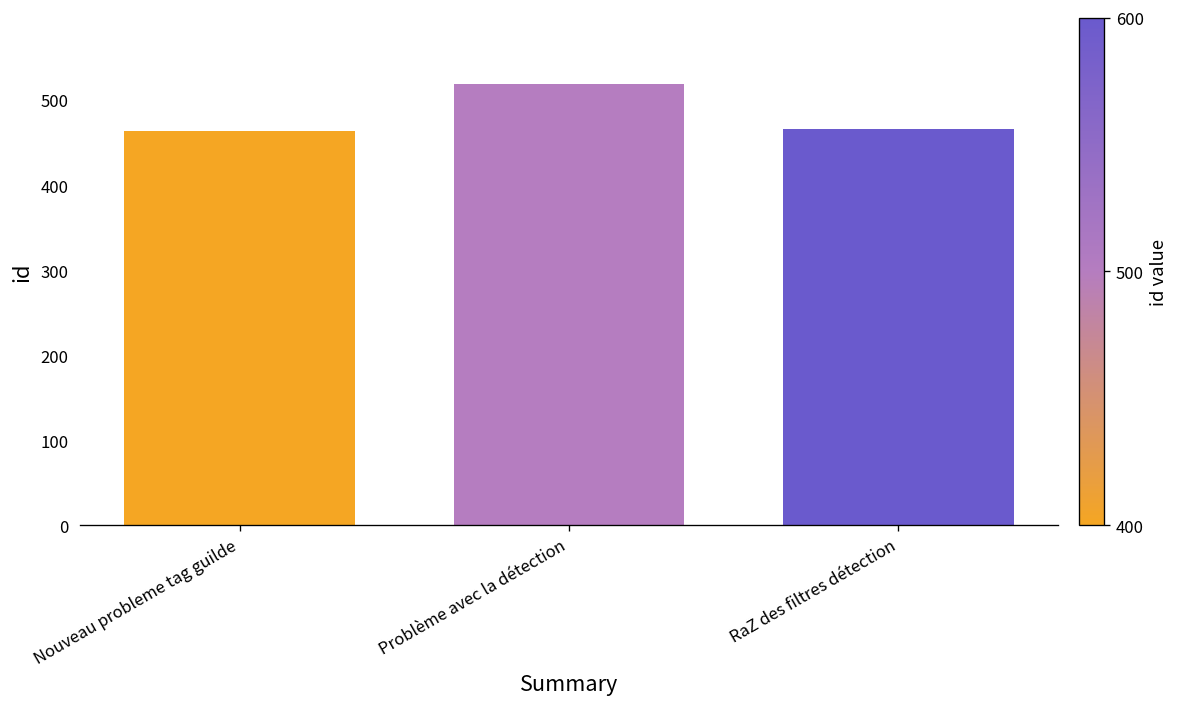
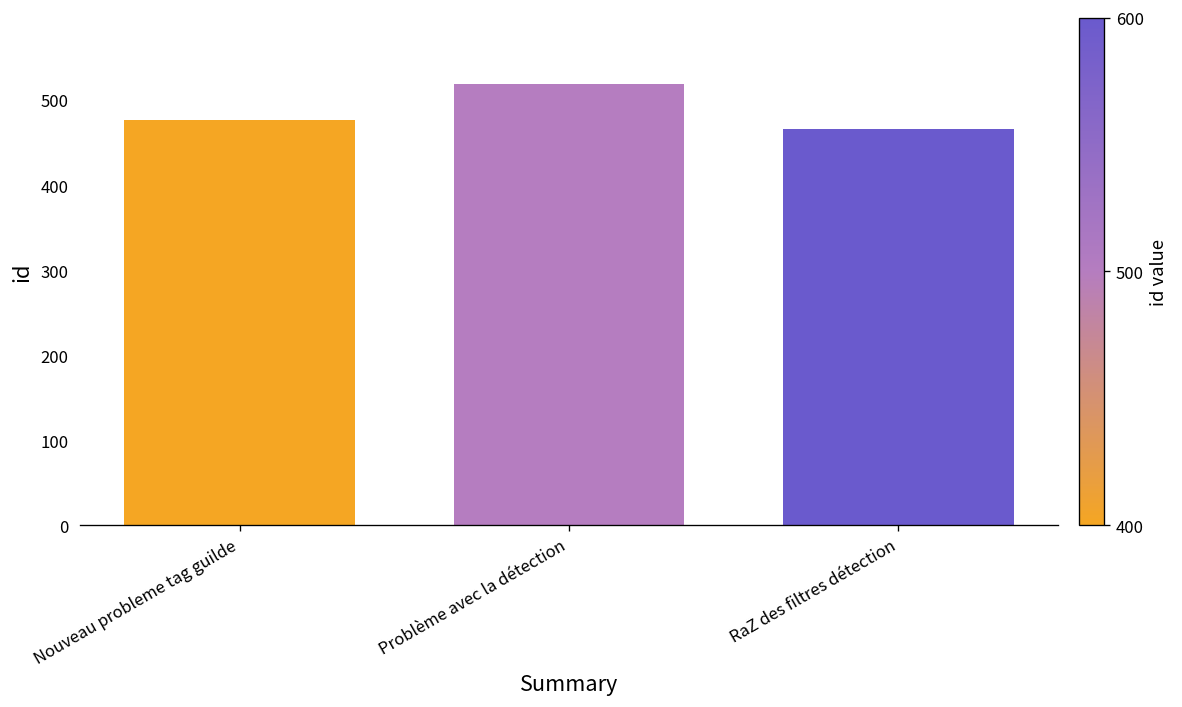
  {
-   "Nouveau probleme tag guilde": 460,
+   "Nouveau probleme tag guilde": 480,
    "Problème avec la détection": 520,
    "RaZ des filtres détection": 470
  }
